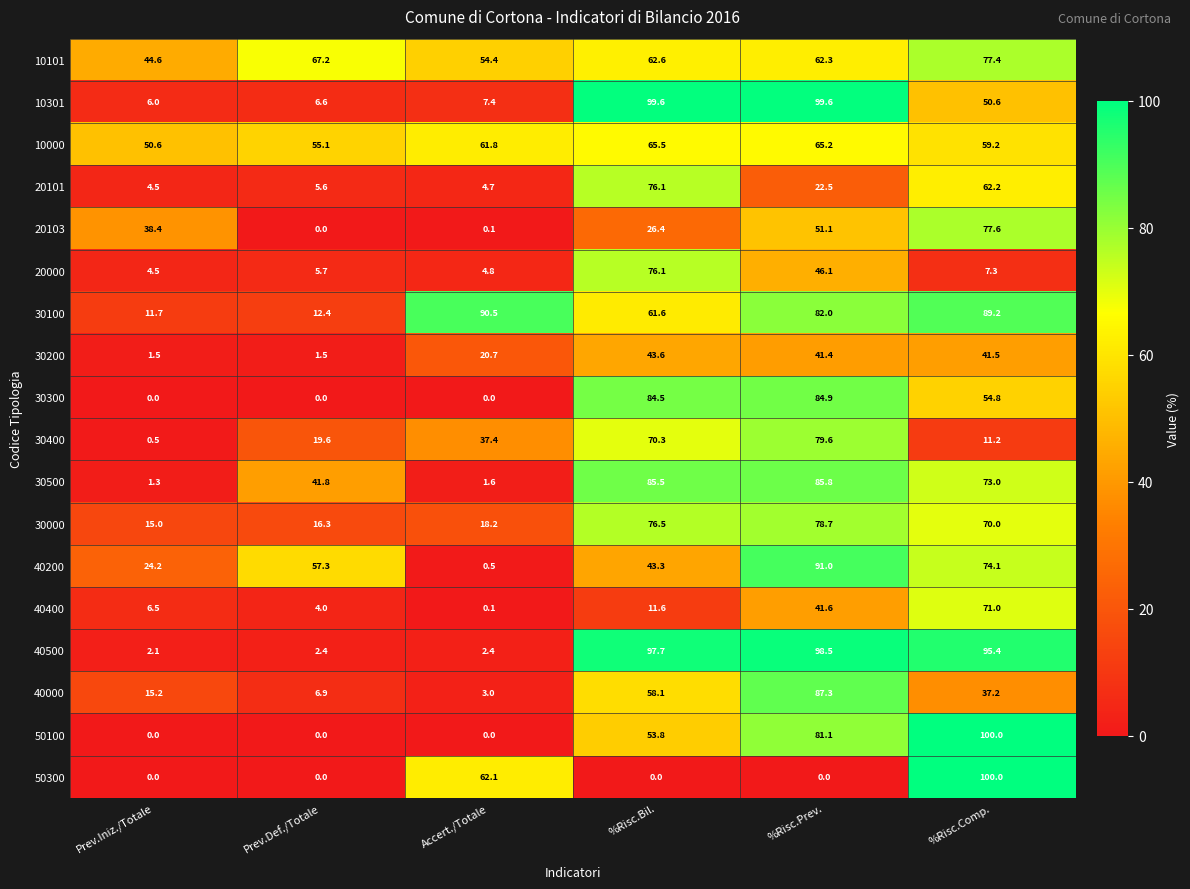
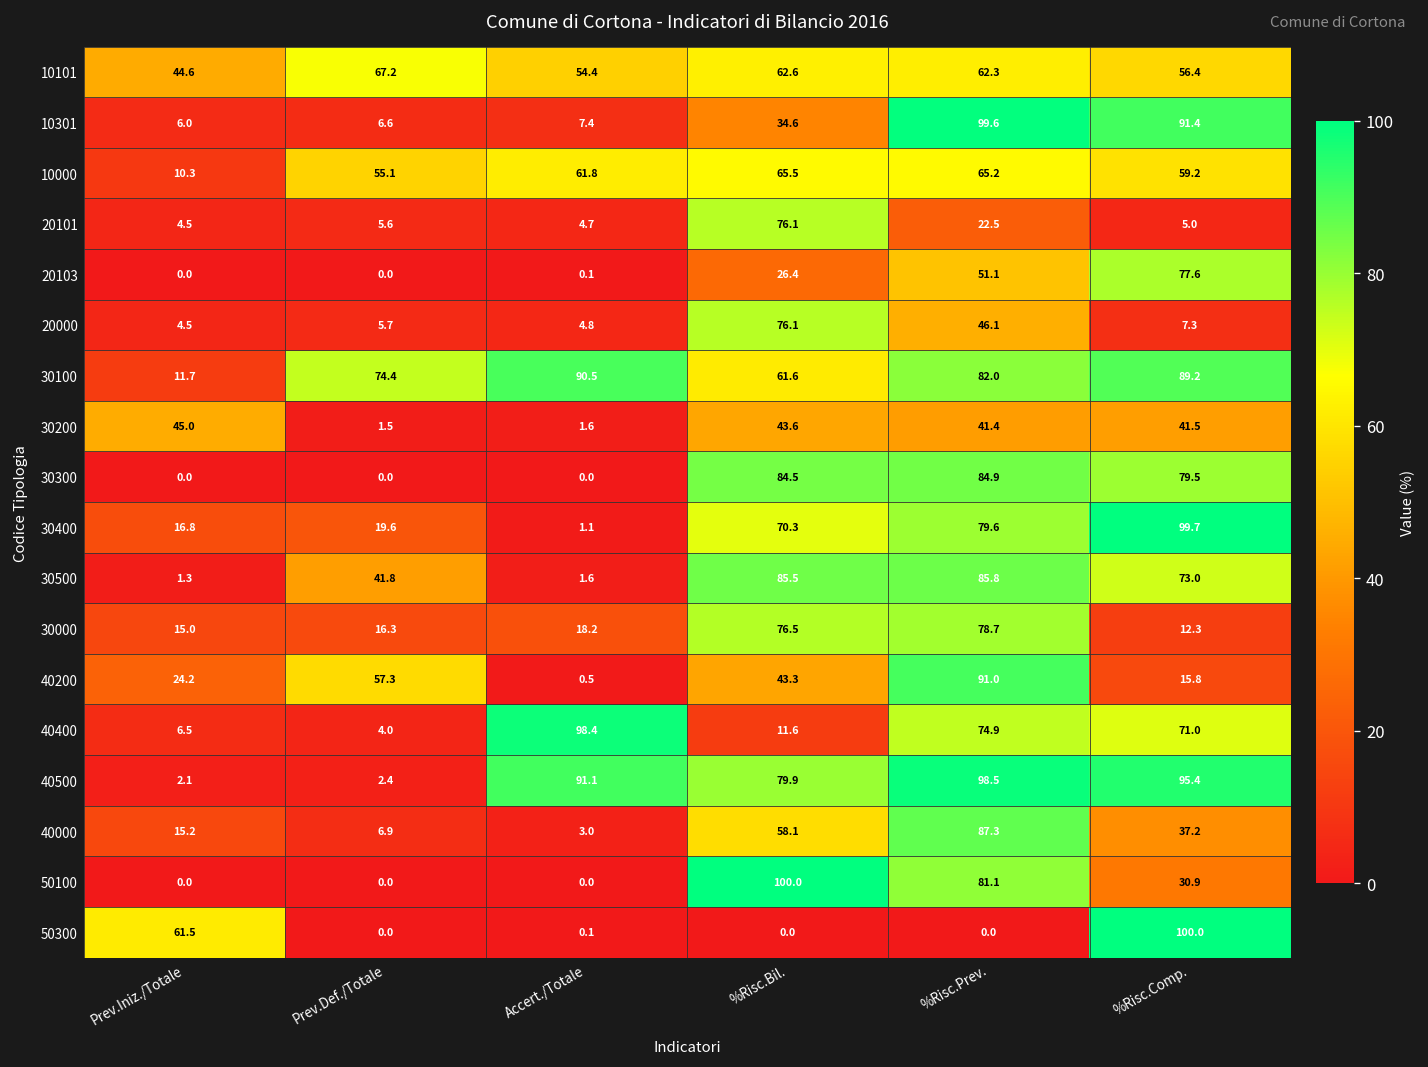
  {
    "10101": {
      "Prev.Iniz./Totale": 44.6,
      "Prev.Def./Totale": 67.2,
      "Accert./Totale": 54.4,
      "%Risc.Bil.": 62.6,
      "%Risc.Prev.": 62.3,
-     "%Risc.Comp.": 77.4
+     "%Risc.Comp.": 56.4
    },
    "10301": {
      "Prev.Iniz./Totale": 6.0,
      "Prev.Def./Totale": 6.6,
      "Accert./Totale": 7.4,
-     "%Risc.Bil.": 99.6,
+     "%Risc.Bil.": 34.6,
      "%Risc.Prev.": 99.6,
-     "%Risc.Comp.": 50.6
+     "%Risc.Comp.": 91.4
    },
    "10000": {
-     "Prev.Iniz./Totale": 50.6,
+     "Prev.Iniz./Totale": 10.3,
      "Prev.Def./Totale": 55.1,
      "Accert./Totale": 61.8,
      "%Risc.Bil.": 65.5,
      "%Risc.Prev.": 65.2,
      "%Risc.Comp.": 59.2
    },
    "20101": {
      "Prev.Iniz./Totale": 4.5,
      "Prev.Def./Totale": 5.6,
      "Accert./Totale": 4.7,
      "%Risc.Bil.": 76.1,
      "%Risc.Prev.": 22.5,
-     "%Risc.Comp.": 62.2
+     "%Risc.Comp.": 5.0
    },
    "20103": {
-     "Prev.Iniz./Totale": 38.4,
+     "Prev.Iniz./Totale": 0.0,
      "Prev.Def./Totale": 0.0,
      "Accert./Totale": 0.1,
      "%Risc.Bil.": 26.4,
      "%Risc.Prev.": 51.1,
      "%Risc.Comp.": 77.6
    },
    "20000": {
      "Prev.Iniz./Totale": 4.5,
      "Prev.Def./Totale": 5.7,
      "Accert./Totale": 4.8,
      "%Risc.Bil.": 76.1,
      "%Risc.Prev.": 46.1,
      "%Risc.Comp.": 7.3
    },
    "30100": {
      "Prev.Iniz./Totale": 11.7,
-     "Prev.Def./Totale": 12.4,
+     "Prev.Def./Totale": 74.4,
      "Accert./Totale": 90.5,
      "%Risc.Bil.": 61.6,
      "%Risc.Prev.": 82.0,
      "%Risc.Comp.": 89.2
    },
    "30200": {
-     "Prev.Iniz./Totale": 1.5,
+     "Prev.Iniz./Totale": 45.0,
      "Prev.Def./Totale": 1.5,
-     "Accert./Totale": 20.7,
+     "Accert./Totale": 1.6,
      "%Risc.Bil.": 43.6,
      "%Risc.Prev.": 41.4,
      "%Risc.Comp.": 41.5
    },
    "30300": {
      "Prev.Iniz./Totale": 0.0,
      "Prev.Def./Totale": 0.0,
      "Accert./Totale": 0.0,
      "%Risc.Bil.": 84.5,
      "%Risc.Prev.": 84.9,
-     "%Risc.Comp.": 54.8
+     "%Risc.Comp.": 79.5
    },
    "30400": {
-     "Prev.Iniz./Totale": 0.5,
+     "Prev.Iniz./Totale": 16.8,
      "Prev.Def./Totale": 19.6,
-     "Accert./Totale": 37.4,
+     "Accert./Totale": 1.1,
      "%Risc.Bil.": 70.3,
      "%Risc.Prev.": 79.6,
-     "%Risc.Comp.": 11.2
+     "%Risc.Comp.": 99.7
    },
    "30500": {
      "Prev.Iniz./Totale": 1.3,
      "Prev.Def./Totale": 41.8,
      "Accert./Totale": 1.6,
      "%Risc.Bil.": 85.5,
      "%Risc.Prev.": 85.8,
      "%Risc.Comp.": 73.0
    },
    "30000": {
      "Prev.Iniz./Totale": 15.0,
      "Prev.Def./Totale": 16.3,
      "Accert./Totale": 18.2,
      "%Risc.Bil.": 76.5,
      "%Risc.Prev.": 78.7,
-     "%Risc.Comp.": 70.0
+     "%Risc.Comp.": 12.3
    },
    "40200": {
      "Prev.Iniz./Totale": 24.2,
      "Prev.Def./Totale": 57.3,
      "Accert./Totale": 0.5,
      "%Risc.Bil.": 43.3,
      "%Risc.Prev.": 91.0,
-     "%Risc.Comp.": 74.1
+     "%Risc.Comp.": 15.8
    },
    "40400": {
      "Prev.Iniz./Totale": 6.5,
      "Prev.Def./Totale": 4.0,
-     "Accert./Totale": 0.1,
+     "Accert./Totale": 98.4,
      "%Risc.Bil.": 11.6,
-     "%Risc.Prev.": 41.6,
+     "%Risc.Prev.": 74.9,
      "%Risc.Comp.": 71.0
    },
    "40500": {
      "Prev.Iniz./Totale": 2.1,
      "Prev.Def./Totale": 2.4,
-     "Accert./Totale": 2.4,
-     "%Risc.Bil.": 97.7,
+     "Accert./Totale": 91.1,
+     "%Risc.Bil.": 79.9,
      "%Risc.Prev.": 98.5,
      "%Risc.Comp.": 95.4
    },
    "40000": {
      "Prev.Iniz./Totale": 15.2,
      "Prev.Def./Totale": 6.9,
      "Accert./Totale": 3.0,
      "%Risc.Bil.": 58.1,
      "%Risc.Prev.": 87.3,
      "%Risc.Comp.": 37.2
    },
    "50100": {
      "Prev.Iniz./Totale": 0.0,
      "Prev.Def./Totale": 0.0,
      "Accert./Totale": 0.0,
-     "%Risc.Bil.": 53.8,
+     "%Risc.Bil.": 100.0,
      "%Risc.Prev.": 81.1,
-     "%Risc.Comp.": 100.0
+     "%Risc.Comp.": 30.9
    },
    "50300": {
-     "Prev.Iniz./Totale": 0.0,
+     "Prev.Iniz./Totale": 61.5,
      "Prev.Def./Totale": 0.0,
-     "Accert./Totale": 62.1,
+     "Accert./Totale": 0.1,
      "%Risc.Bil.": 0.0,
      "%Risc.Prev.": 0.0,
      "%Risc.Comp.": 100.0
    }
  }
